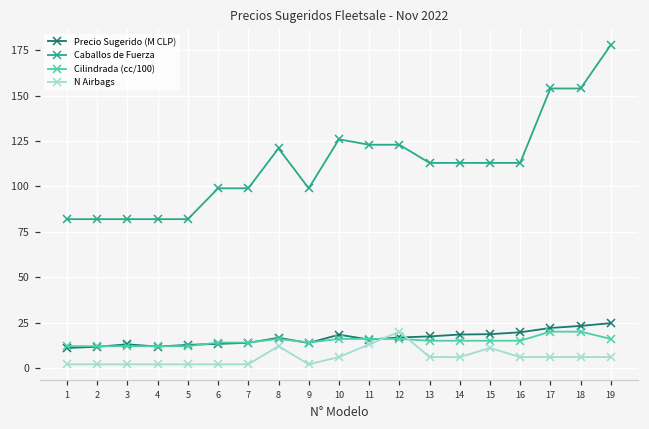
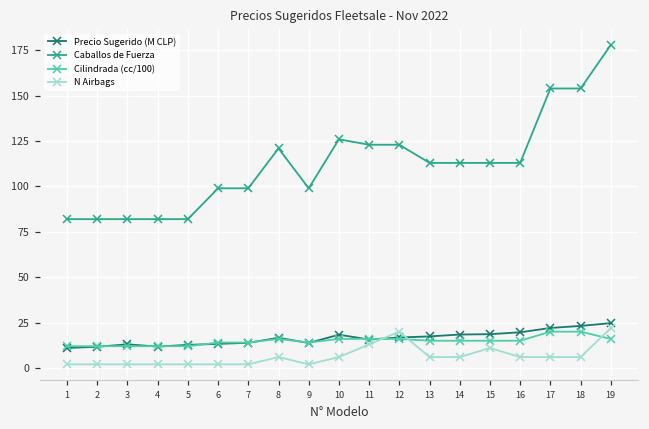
  {
    "N Airbags": {
      "1": 2,
      "2": 2,
      "3": 2,
      "4": 2,
      "5": 2,
      "6": 2,
      "7": 2,
-     "8": 12,
+     "8": 6,
      "9": 2,
      "10": 6,
      "11": 13,
      "12": 20,
      "13": 6,
      "14": 6,
      "15": 11,
      "16": 6,
      "17": 6,
      "18": 6,
-     "19": 6
+     "19": 22
    }
  }
